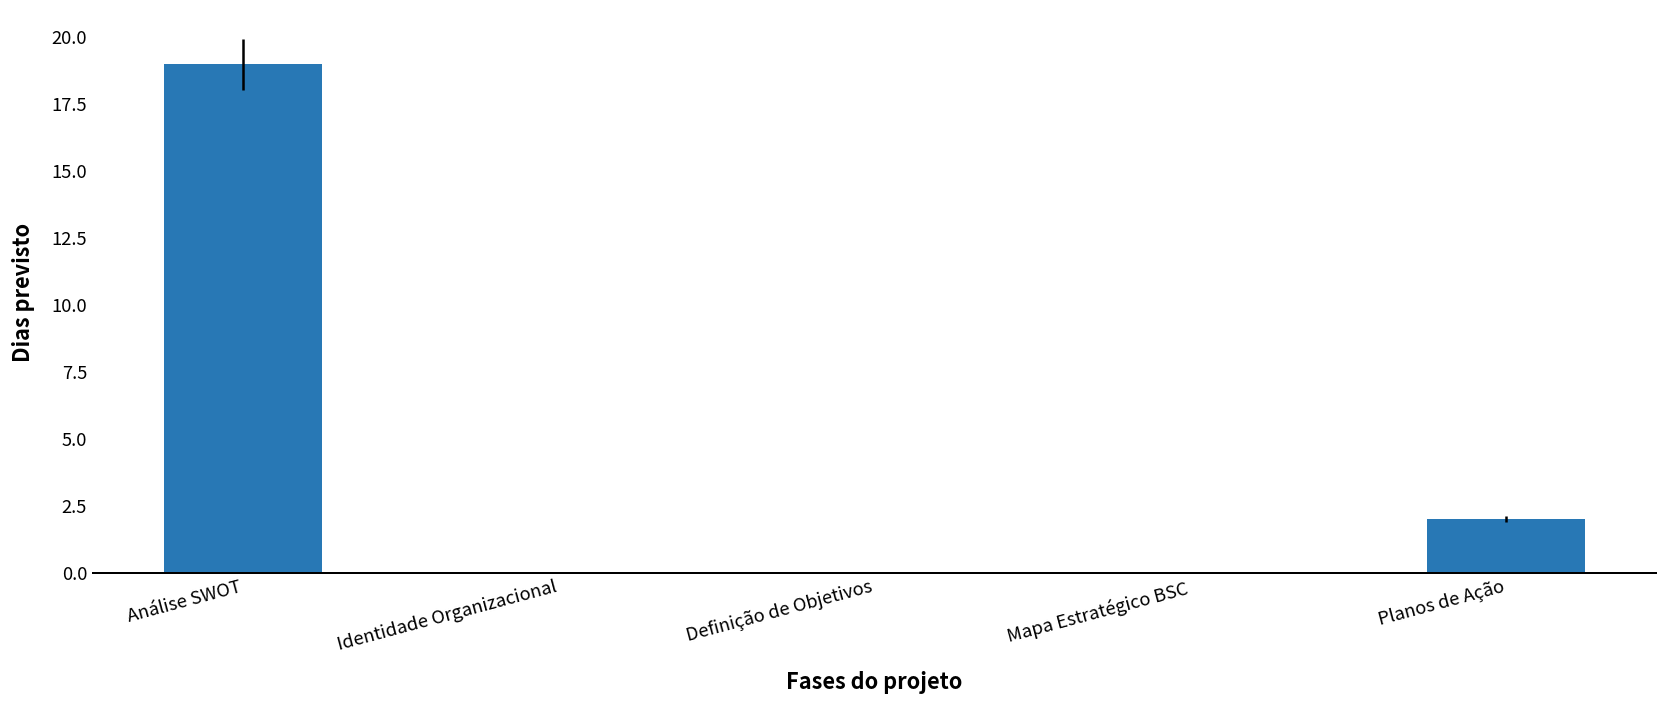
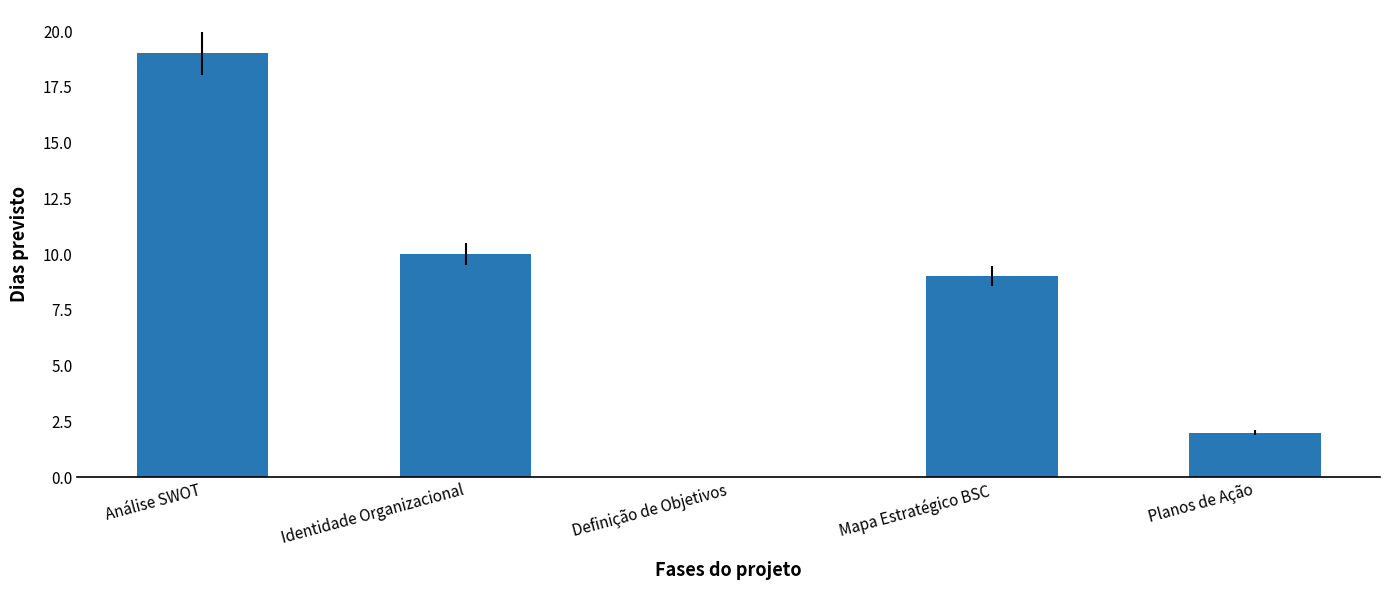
  {
    "Análise SWOT": 19,
-   "Identidade Organizacional": 0,
+   "Identidade Organizacional": 10,
    "Definição de Objetivos": 0,
-   "Mapa Estratégico BSC": 0,
+   "Mapa Estratégico BSC": 9,
    "Planos de Ação": 2
  }
